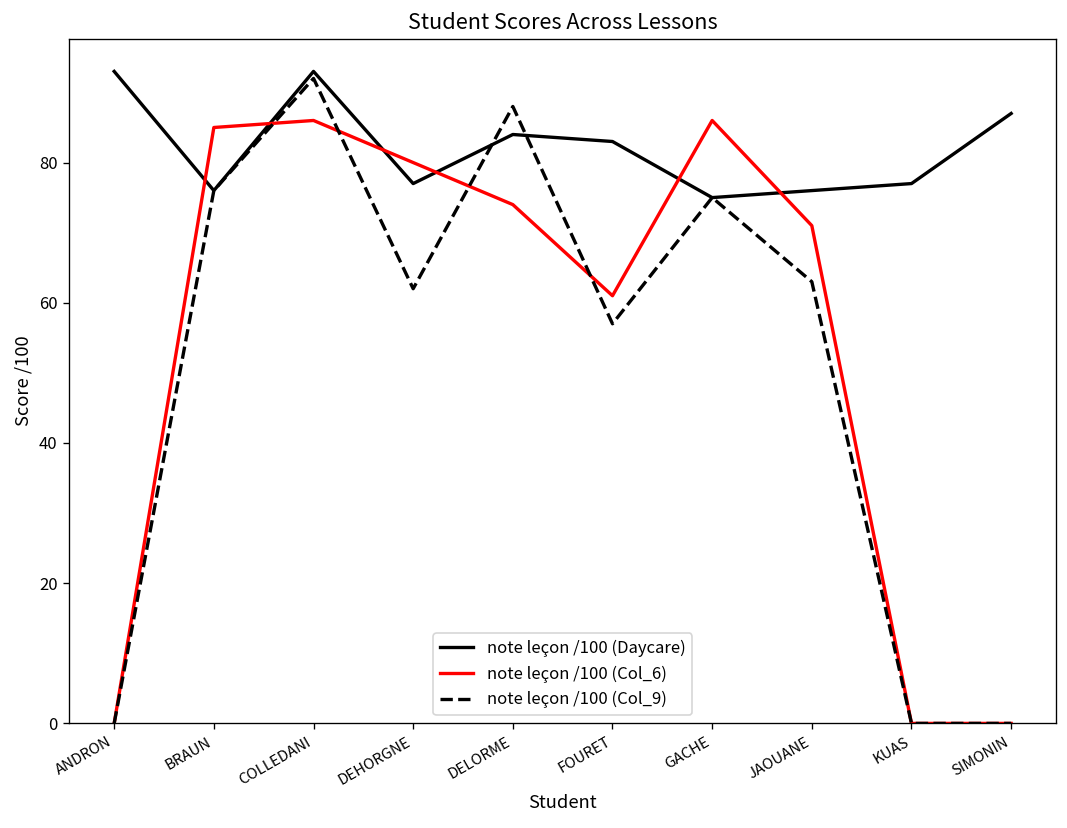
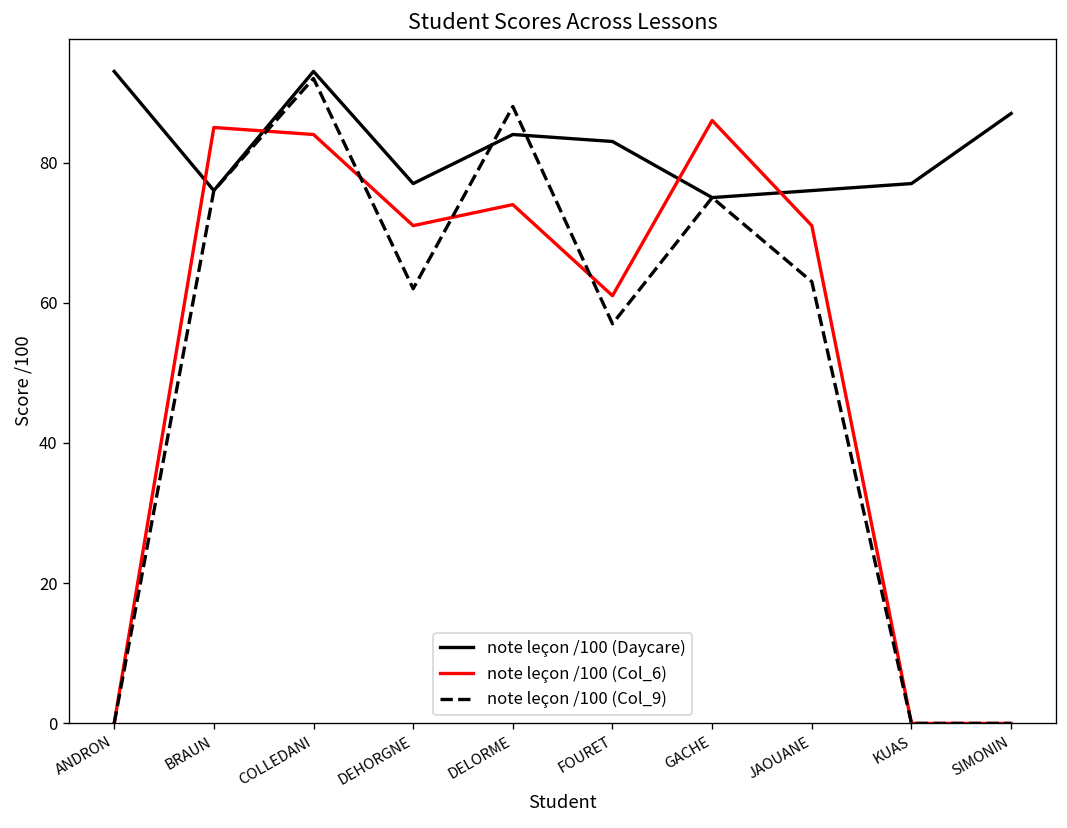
  {
    "note leçon /100 (Col_6)": {
      "BRAUN": 85,
-     "COLLEDANI": 86,
-     "DEHORGNE": 80,
+     "COLLEDANI": 84,
+     "DEHORGNE": 71,
      "DELORME": 74,
      "FOURET": 61,
      "GACHE": 86,
      "JAOUANE": 71
    }
  }
